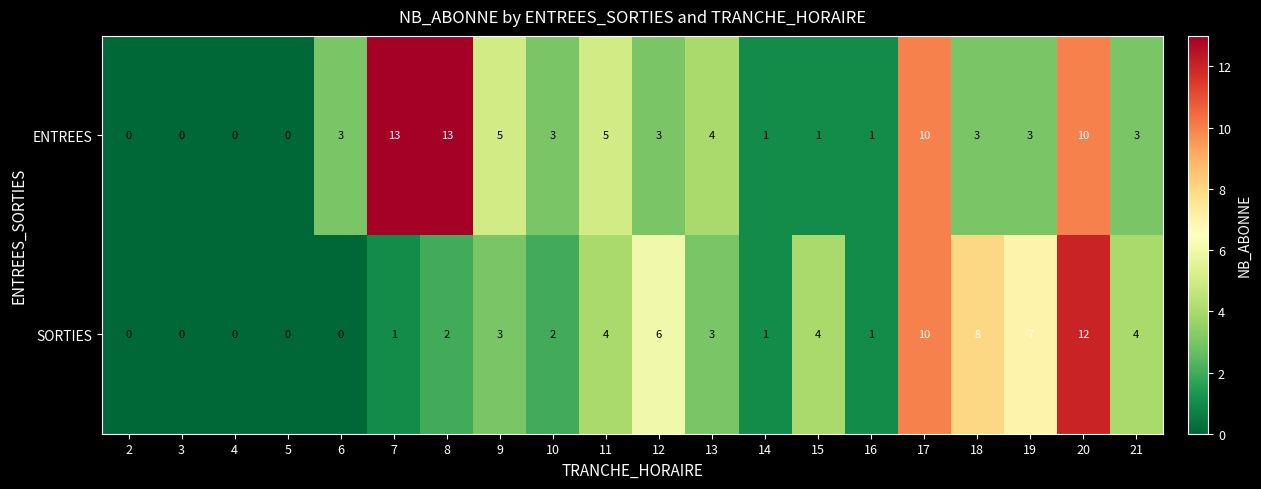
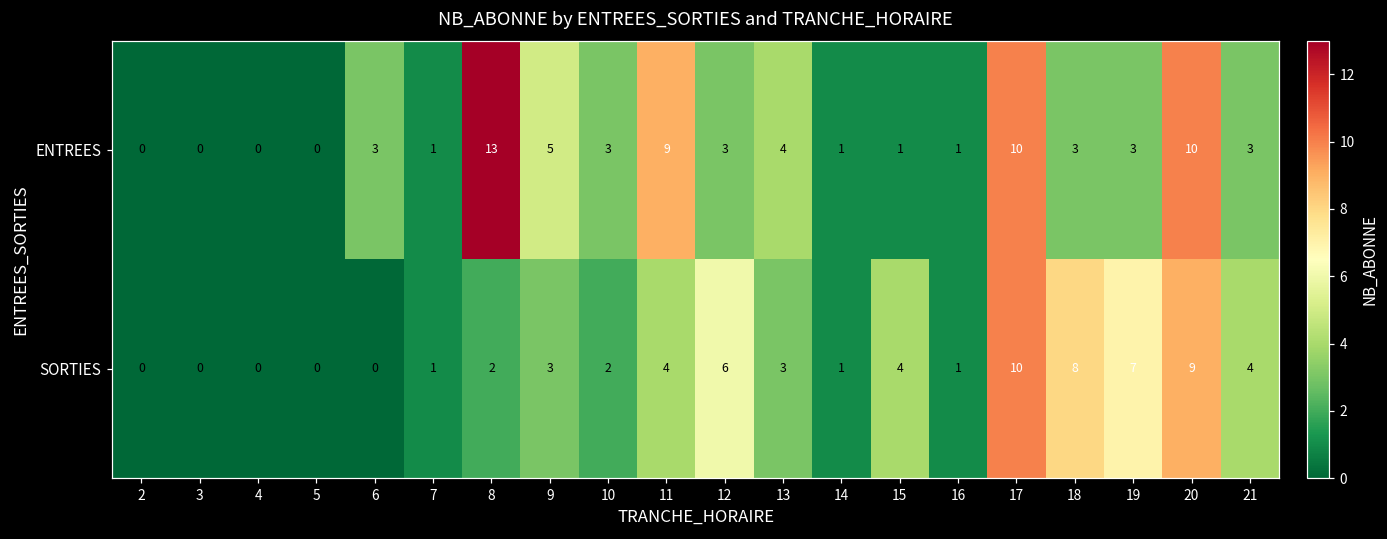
  {
    "ENTREES": {
      "2": 0,
      "3": 0,
      "4": 0,
      "5": 0,
      "6": 3,
-     "7": 13,
+     "7": 1,
      "8": 13,
      "9": 5,
      "10": 3,
-     "11": 5,
+     "11": 9,
      "12": 3,
      "13": 4,
      "14": 1,
      "15": 1,
      "16": 1,
      "17": 10,
      "18": 3,
      "19": 3,
      "20": 10,
      "21": 3
    },
    "SORTIES": {
      "2": 0,
      "3": 0,
      "4": 0,
      "5": 0,
      "6": 0,
      "7": 1,
      "8": 2,
      "9": 3,
      "10": 2,
      "11": 4,
      "12": 6,
      "13": 3,
      "14": 1,
      "15": 4,
      "16": 1,
      "17": 10,
      "18": 8,
      "19": 7,
-     "20": 12,
+     "20": 9,
      "21": 4
    }
  }
